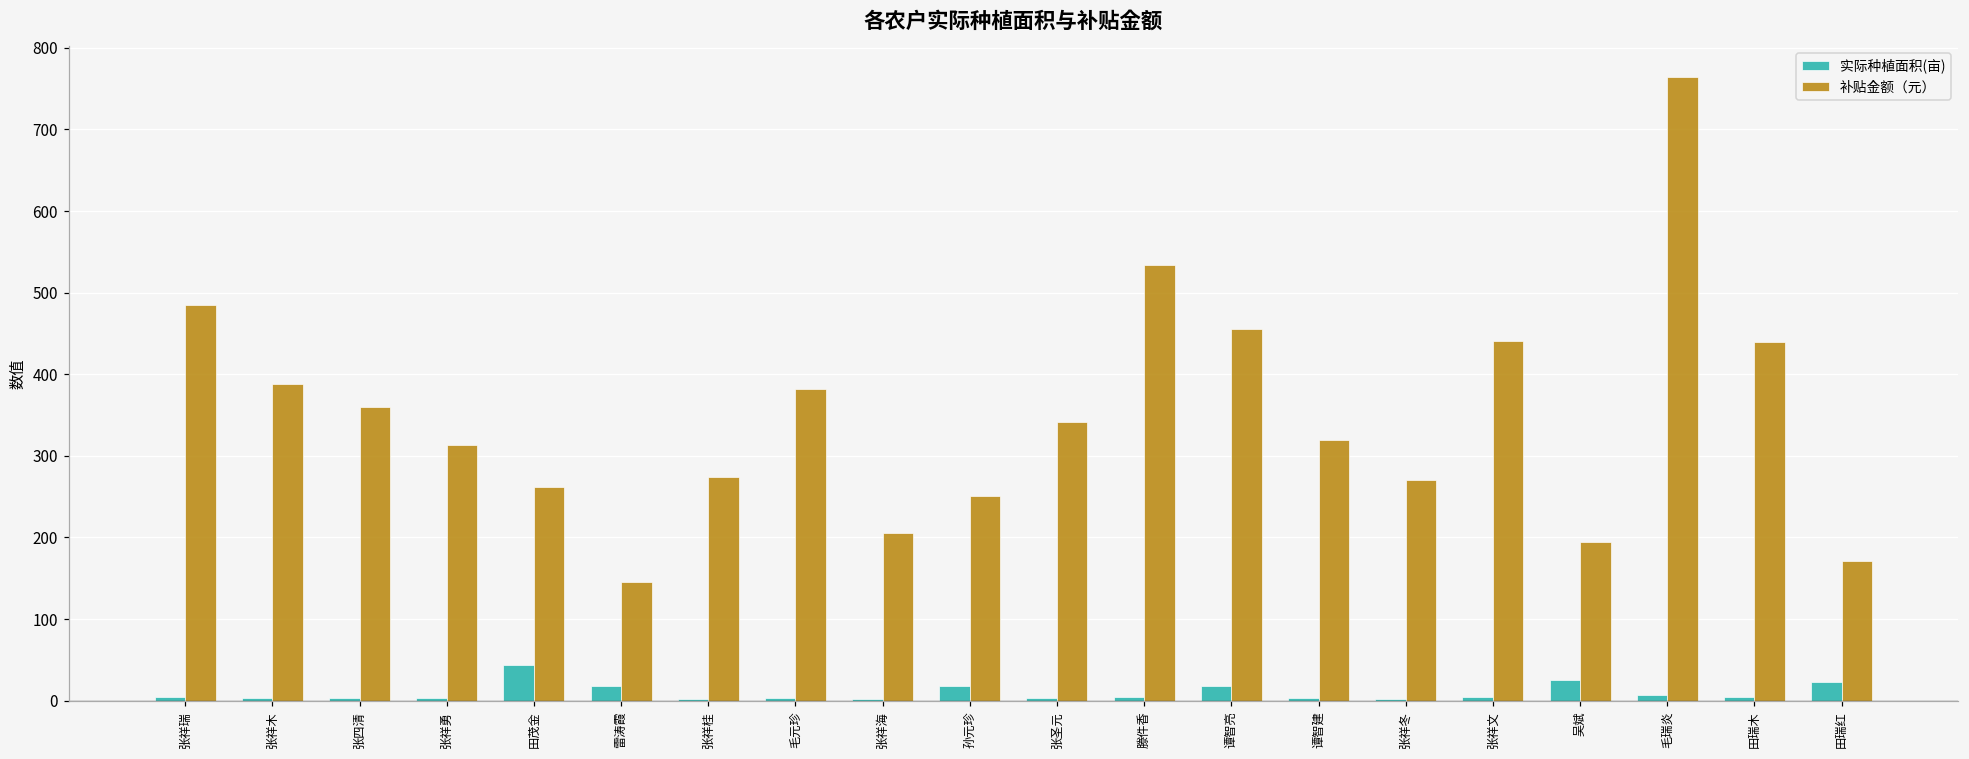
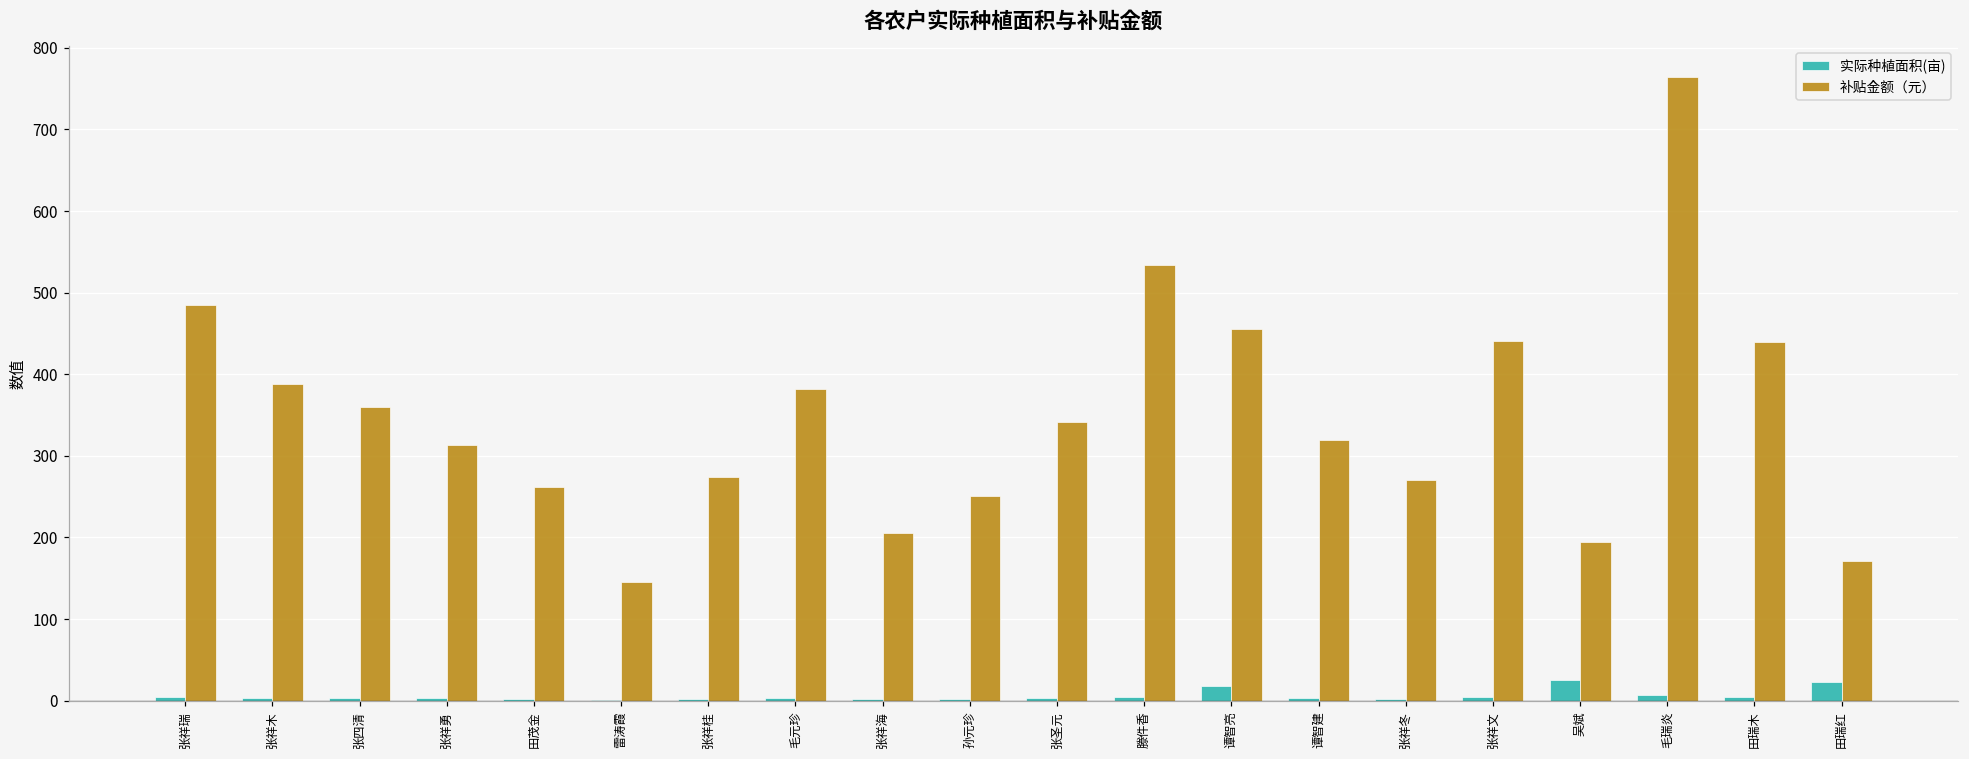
  {
    "实际种植面积(亩)": {
      "张祥瑞": 0,
      "张祥木": 0,
-     "田茂金": 40,
-     "雷涛霞": 20,
-     "孙元珍": 20,
+     "田茂金": 0,
+     "雷涛霞": 0,
+     "孙元珍": 0,
      "滕件香": 0,
      "谭智亮": 20,
      "张祥文": 0,
      "吴斌": 30,
      "毛瑞炎": 10,
      "田瑞木": 0,
      "田瑞红": 20
    },
    "补贴金额（元）": {
      "张祥瑞": 480,
      "张祥木": 390,
      "张四清": 360,
      "张祥勇": 310,
      "田茂金": 260,
      "雷涛霞": 150,
      "张祥桂": 270,
      "毛元珍": 380,
      "张祥海": 210,
      "孙元珍": 250,
      "张圣元": 340,
      "滕件香": 530,
      "谭智亮": 460,
      "谭智建": 320,
      "张祥冬": 270,
      "张祥文": 440,
      "吴斌": 190,
      "毛瑞炎": 760,
      "田瑞木": 440,
      "田瑞红": 170
    }
  }
